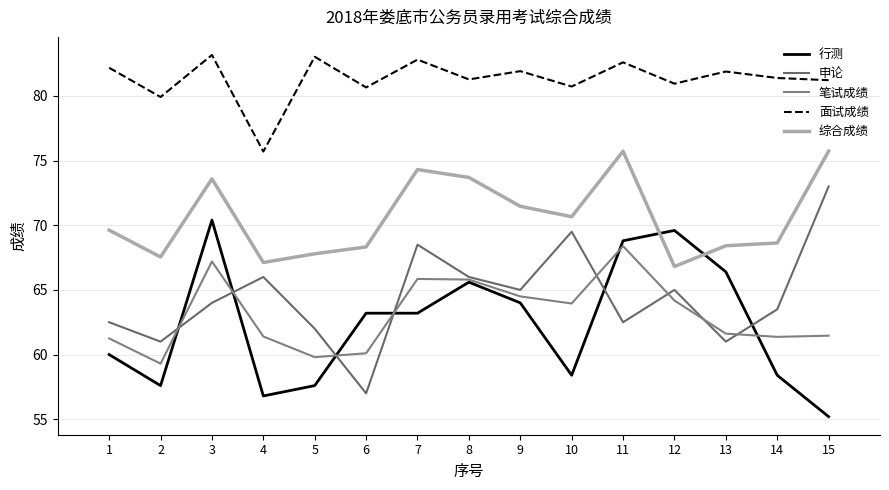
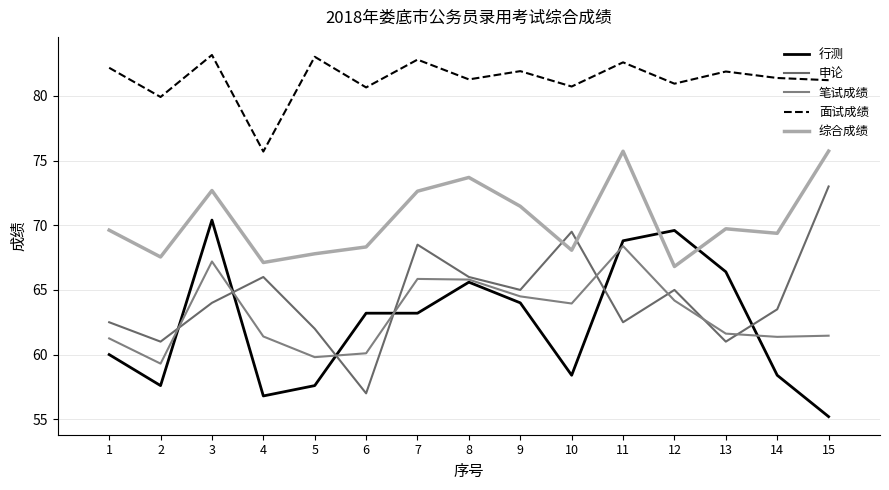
  {
    "综合成绩": {
      "1": 69.6,
      "2": 67.5,
-     "3": 73.6,
+     "3": 72.7,
      "4": 67.1,
      "5": 67.8,
      "6": 68.3,
-     "7": 74.3,
+     "7": 72.6,
      "8": 73.7,
      "9": 71.5,
-     "10": 70.7,
+     "10": 68.1,
      "11": 75.7,
      "12": 66.8,
-     "13": 68.4,
-     "14": 68.6,
+     "13": 69.7,
+     "14": 69.4,
      "15": 75.7
    }
  }
